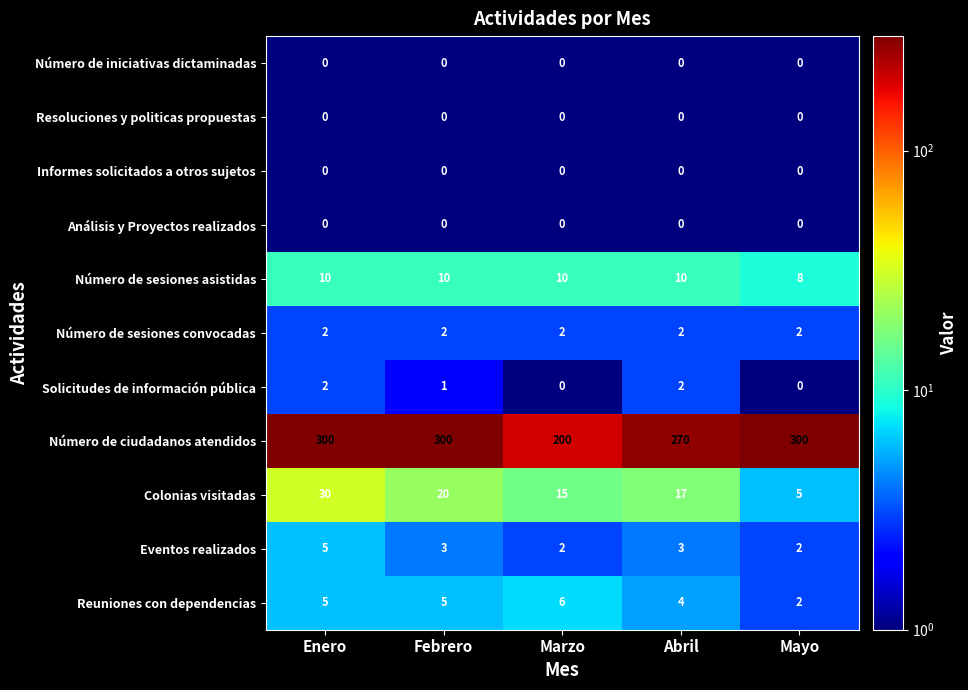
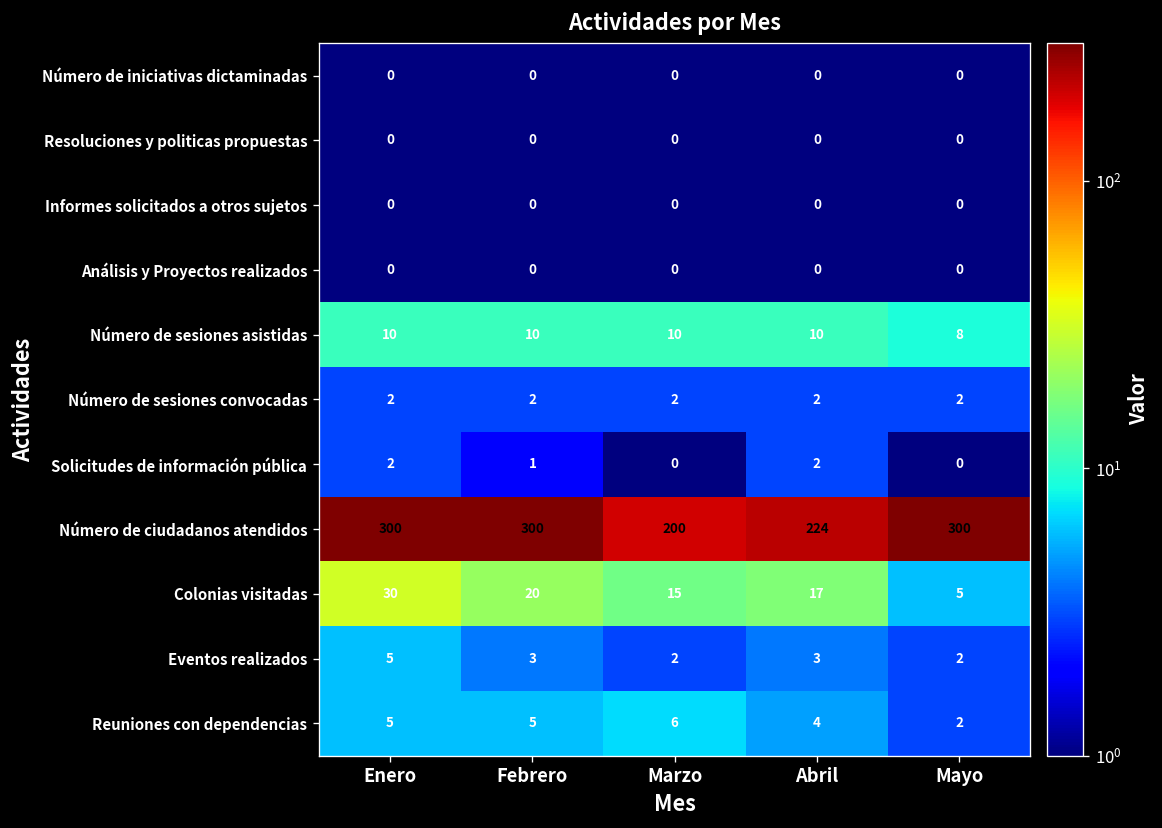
  {
    "Número de iniciativas dictaminadas": {
      "Enero": 0,
      "Febrero": 0,
      "Marzo": 0,
      "Abril": 0,
      "Mayo": 0
    },
    "Resoluciones y politicas propuestas": {
      "Enero": 0,
      "Febrero": 0,
      "Marzo": 0,
      "Abril": 0,
      "Mayo": 0
    },
    "Informes solicitados a otros sujetos": {
      "Enero": 0,
      "Febrero": 0,
      "Marzo": 0,
      "Abril": 0,
      "Mayo": 0
    },
    "Análisis y Proyectos realizados": {
      "Enero": 0,
      "Febrero": 0,
      "Marzo": 0,
      "Abril": 0,
      "Mayo": 0
    },
    "Número de sesiones asistidas": {
      "Enero": 10,
      "Febrero": 10,
      "Marzo": 10,
      "Abril": 10,
      "Mayo": 8
    },
    "Número de sesiones convocadas": {
      "Enero": 2,
      "Febrero": 2,
      "Marzo": 2,
      "Abril": 2,
      "Mayo": 2
    },
    "Solicitudes de información pública": {
      "Enero": 2,
      "Febrero": 1,
      "Marzo": 0,
      "Abril": 2,
      "Mayo": 0
    },
    "Número de ciudadanos atendidos": {
      "Enero": 300,
      "Febrero": 300,
      "Marzo": 200,
-     "Abril": 270,
+     "Abril": 224,
      "Mayo": 300
    },
    "Colonias visitadas": {
      "Enero": 30,
      "Febrero": 20,
      "Marzo": 15,
      "Abril": 17,
      "Mayo": 5
    },
    "Eventos realizados": {
      "Enero": 5,
      "Febrero": 3,
      "Marzo": 2,
      "Abril": 3,
      "Mayo": 2
    },
    "Reuniones con dependencias": {
      "Enero": 5,
      "Febrero": 5,
      "Marzo": 6,
      "Abril": 4,
      "Mayo": 2
    }
  }
